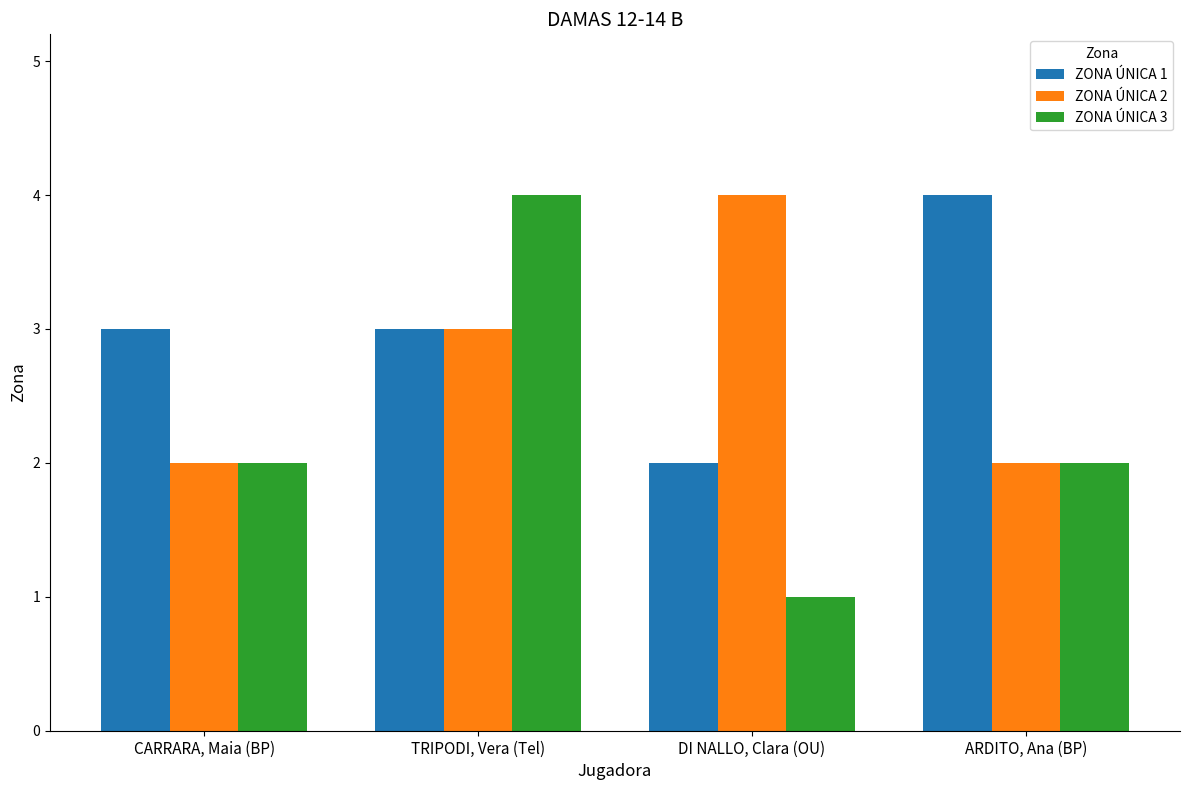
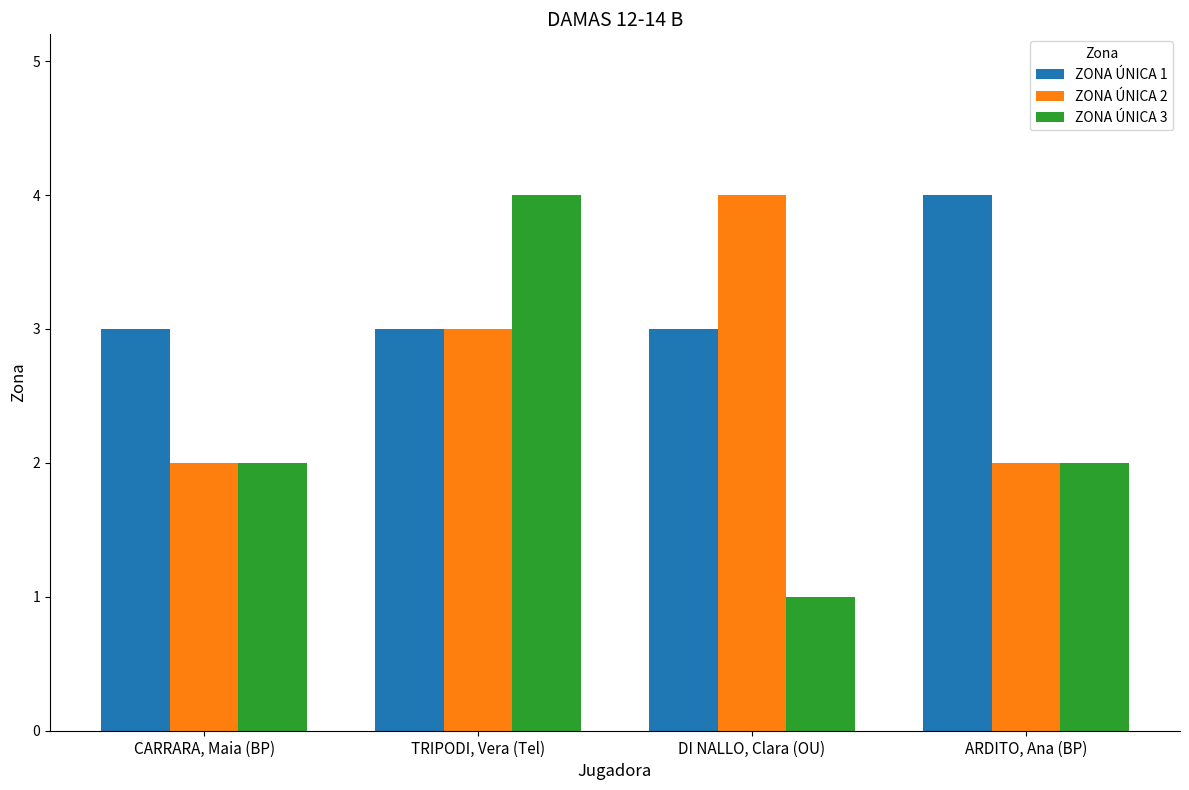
  {
    "ZONA ÚNICA 1": {
      "CARRARA, Maia (BP)": 3,
      "TRIPODI, Vera (Tel)": 3,
-     "DI NALLO, Clara (OU)": 2,
+     "DI NALLO, Clara (OU)": 3,
      "ARDITO, Ana (BP)": 4
    },
    "ZONA ÚNICA 2": {
      "CARRARA, Maia (BP)": 2,
      "TRIPODI, Vera (Tel)": 3,
      "DI NALLO, Clara (OU)": 4,
      "ARDITO, Ana (BP)": 2
    },
    "ZONA ÚNICA 3": {
      "CARRARA, Maia (BP)": 2,
      "TRIPODI, Vera (Tel)": 4,
      "DI NALLO, Clara (OU)": 1,
      "ARDITO, Ana (BP)": 2
    }
  }
